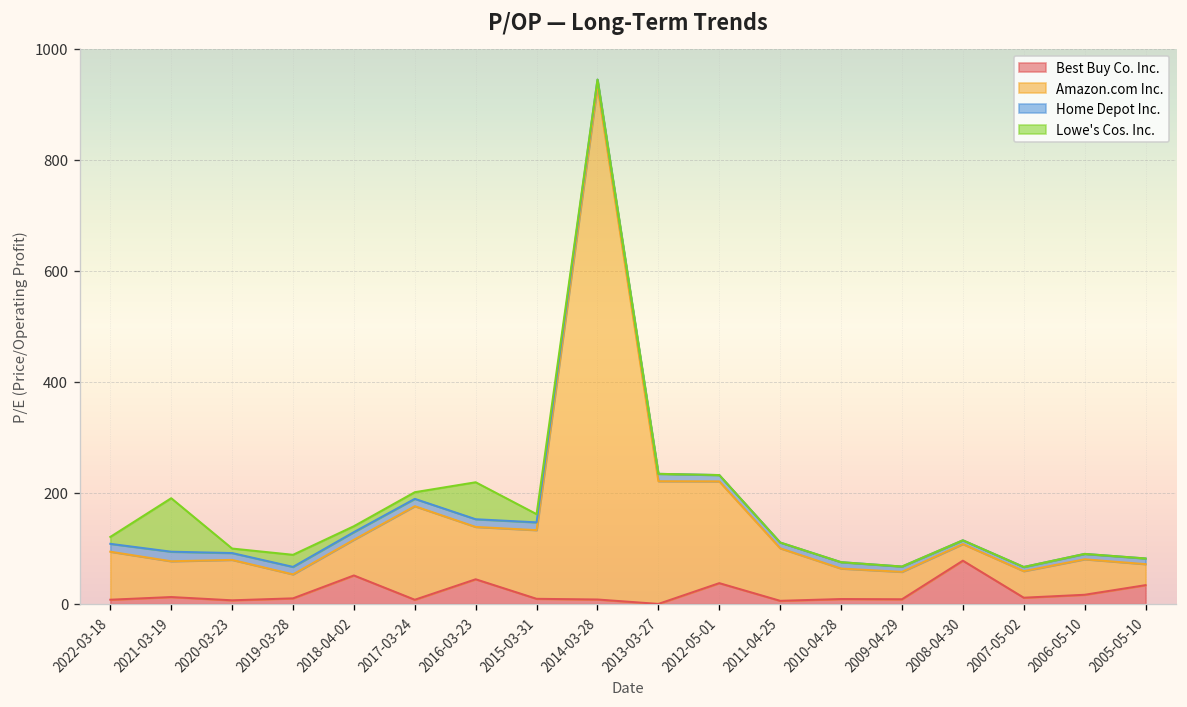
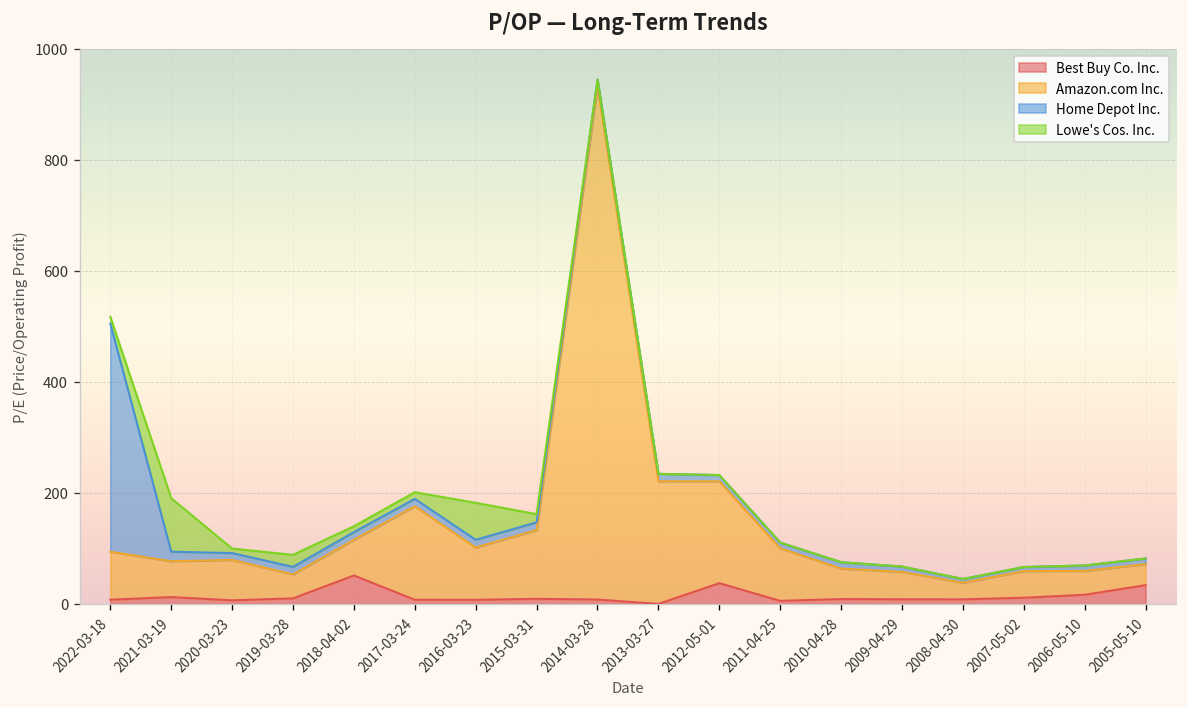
  {
    "Best Buy Co. Inc.": {
      "2022-03-18": 10,
      "2021-03-19": 10,
      "2020-03-23": 10,
      "2019-03-28": 10,
      "2018-04-02": 50,
      "2017-03-24": 10,
-     "2016-03-23": 40,
+     "2016-03-23": 10,
      "2015-03-31": 10,
      "2014-03-28": 10,
      "2013-03-27": 0,
      "2012-05-01": 40,
      "2011-04-25": 10,
      "2010-04-28": 10,
      "2009-04-29": 10,
-     "2008-04-30": 80,
+     "2008-04-30": 10,
      "2007-05-02": 10,
      "2006-05-10": 20,
      "2005-05-10": 30
    },
    "Amazon.com Inc.": {
      "2022-03-18": 90,
      "2021-03-19": 60,
      "2020-03-23": 70,
      "2019-03-28": 40,
      "2018-04-02": 60,
      "2017-03-24": 170,
      "2016-03-23": 90,
      "2015-03-31": 120,
      "2014-03-28": 930,
      "2013-03-27": 220,
      "2012-05-01": 180,
      "2011-04-25": 90,
      "2010-04-28": 50,
      "2009-04-29": 50,
      "2008-04-30": 30,
      "2007-05-02": 50,
-     "2006-05-10": 60,
+     "2006-05-10": 40,
      "2005-05-10": 40
    },
    "Home Depot Inc.": {
-     "2022-03-18": 10,
+     "2022-03-18": 410,
      "2021-03-19": 20,
      "2020-03-23": 10,
      "2019-03-28": 10,
      "2018-04-02": 10,
      "2017-03-24": 10,
      "2016-03-23": 10,
      "2015-03-31": 10
    },
    "Lowe's Cos. Inc.": {
      "2022-03-18": 10,
      "2021-03-19": 100,
      "2020-03-23": 10,
      "2019-03-28": 20,
      "2018-04-02": 10,
      "2017-03-24": 10,
      "2016-03-23": 70,
      "2015-03-31": 10
    }
  }
